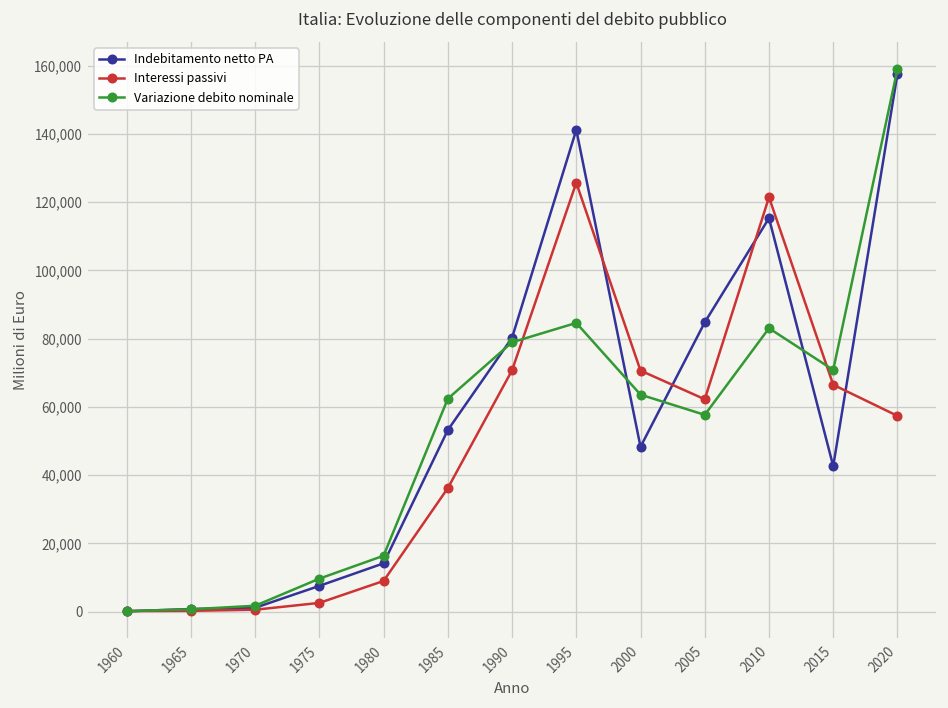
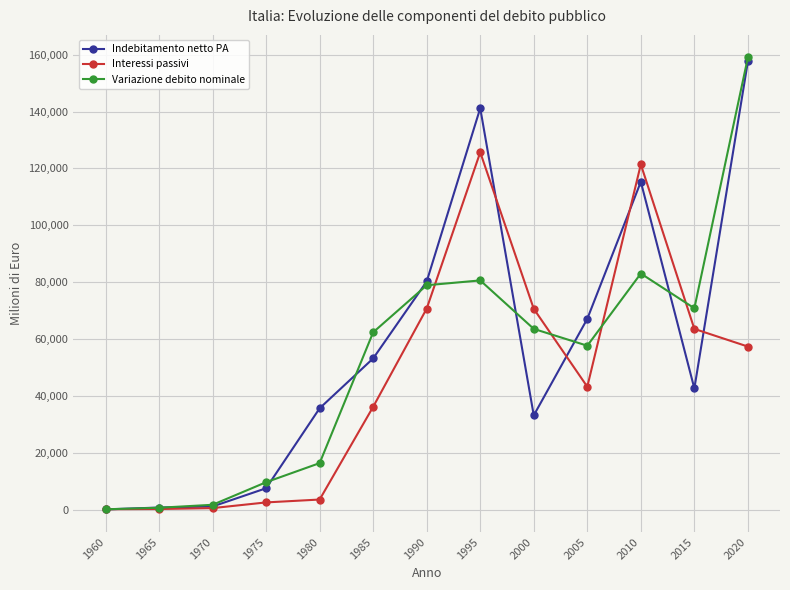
  {
    "Indebitamento netto PA": {
      "1975": "8,000",
-     "1980": "14,000",
+     "1980": "36,000",
      "1985": "53,000",
      "1990": "80,000",
      "1995": "141,000",
-     "2000": "48,000",
-     "2005": "85,000",
+     "2000": "33,000",
+     "2005": "67,000",
      "2010": "115,000",
      "2015": "43,000",
      "2020": "158,000"
    },
    "Interessi passivi": {
      "1975": "3,000",
-     "1980": "9,000",
+     "1980": "4,000",
      "1985": "36,000",
      "1990": "71,000",
      "1995": "126,000",
      "2000": "71,000",
-     "2005": "62,000",
+     "2005": "43,000",
      "2010": "121,000",
-     "2015": "66,000",
+     "2015": "64,000",
      "2020": "57,000"
    },
    "Variazione debito nominale": {
      "1975": "10,000",
      "1980": "16,000",
      "1985": "62,000",
      "1990": "79,000",
-     "1995": "85,000",
+     "1995": "81,000",
      "2000": "64,000",
      "2005": "58,000",
      "2010": "83,000",
      "2015": "71,000",
      "2020": "159,000"
    }
  }
